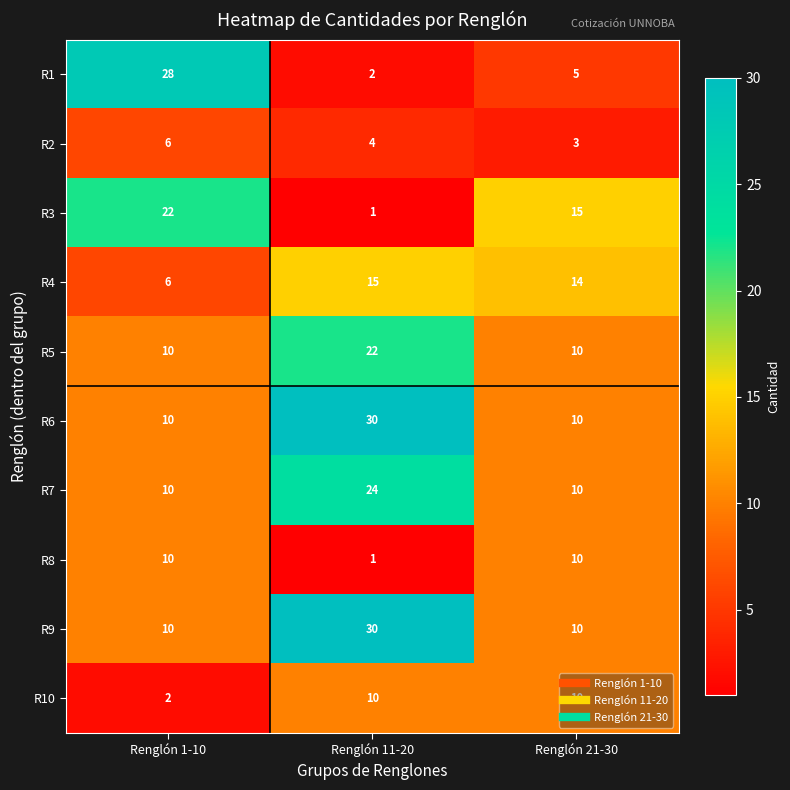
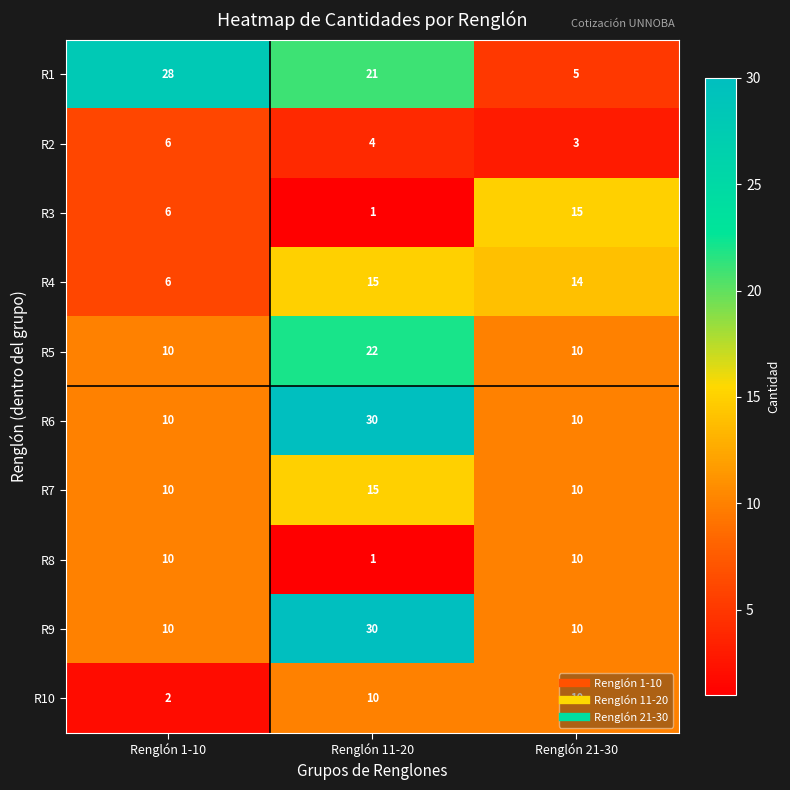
  {
    "R1": {
      "Renglón 1-10": 28,
-     "Renglón 11-20": 2,
+     "Renglón 11-20": 21,
      "Renglón 21-30": 5
    },
    "R2": {
      "Renglón 1-10": 6,
      "Renglón 11-20": 4,
      "Renglón 21-30": 3
    },
    "R3": {
-     "Renglón 1-10": 22,
+     "Renglón 1-10": 6,
      "Renglón 11-20": 1,
      "Renglón 21-30": 15
    },
    "R4": {
      "Renglón 1-10": 6,
      "Renglón 11-20": 15,
      "Renglón 21-30": 14
    },
    "R5": {
      "Renglón 1-10": 10,
      "Renglón 11-20": 22,
      "Renglón 21-30": 10
    },
    "R6": {
      "Renglón 1-10": 10,
      "Renglón 11-20": 30,
      "Renglón 21-30": 10
    },
    "R7": {
      "Renglón 1-10": 10,
-     "Renglón 11-20": 24,
+     "Renglón 11-20": 15,
      "Renglón 21-30": 10
    },
    "R8": {
      "Renglón 1-10": 10,
      "Renglón 11-20": 1,
      "Renglón 21-30": 10
    },
    "R9": {
      "Renglón 1-10": 10,
      "Renglón 11-20": 30,
      "Renglón 21-30": 10
    },
    "R10": {
      "Renglón 1-10": 2,
      "Renglón 11-20": 10
    }
  }
